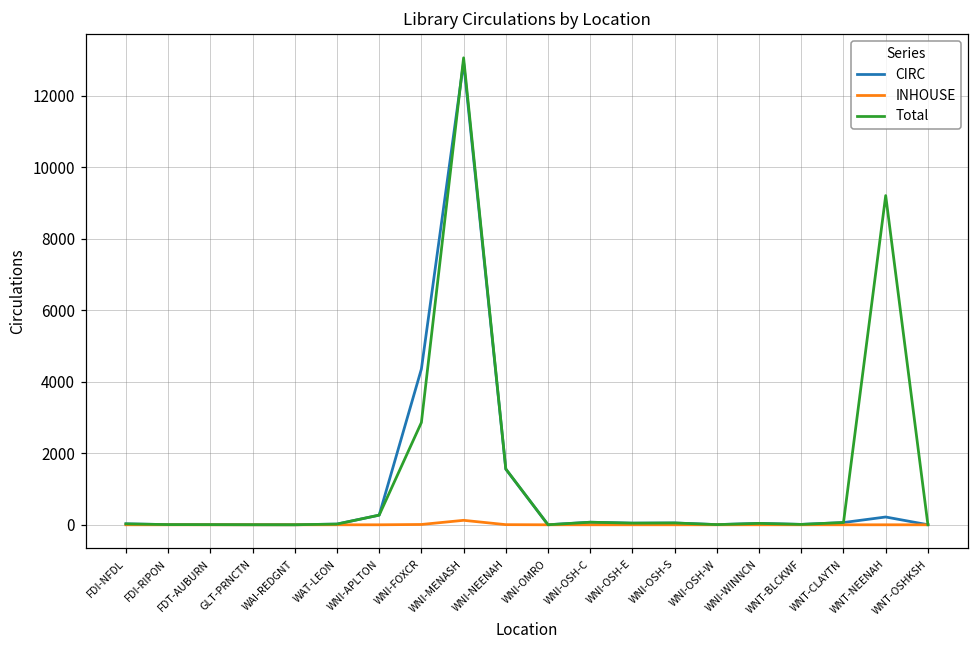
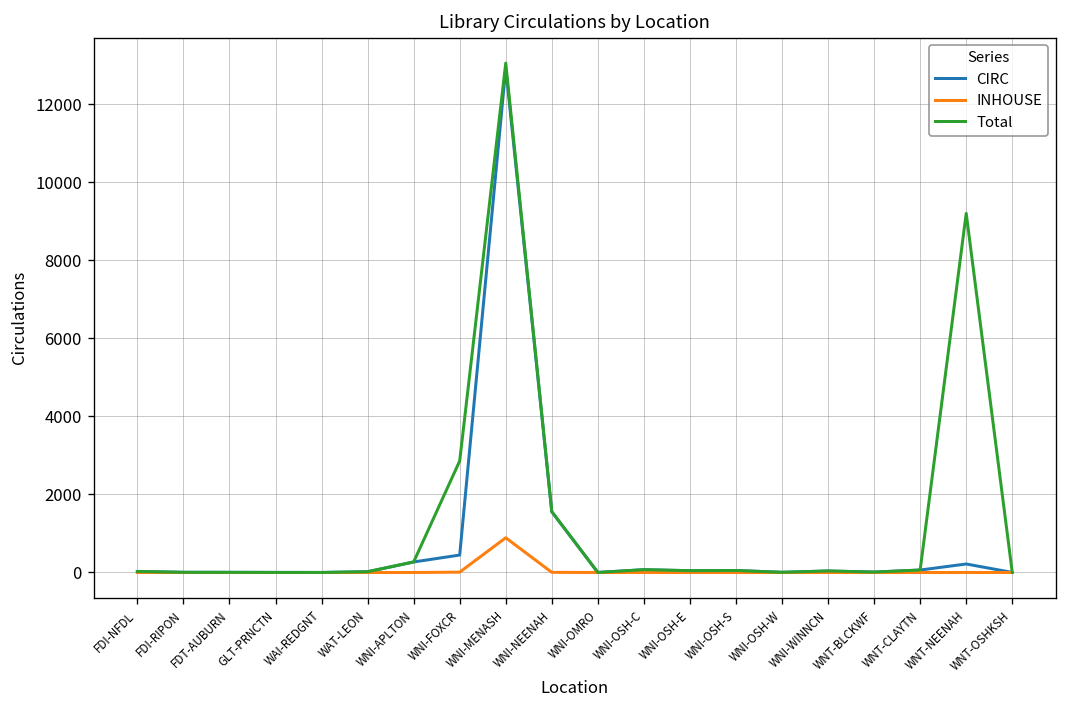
  {
    "CIRC": {
-     "WNI-FOXCR": 4400,
+     "WNI-FOXCR": 400,
      "WNI-MENASH": 12900,
      "WNT-NEENAH": 200
    },
    "INHOUSE": {
      "WNI-APLTON": 0,
      "WNI-FOXCR": 0,
-     "WNI-MENASH": 100,
+     "WNI-MENASH": 900,
      "WNI-NEENAH": 0,
      "WNT-NEENAH": 0
    },
    "Total": {
      "WNI-FOXCR": 2900,
      "WNI-MENASH": 13100,
      "WNT-NEENAH": 9200
    }
  }
